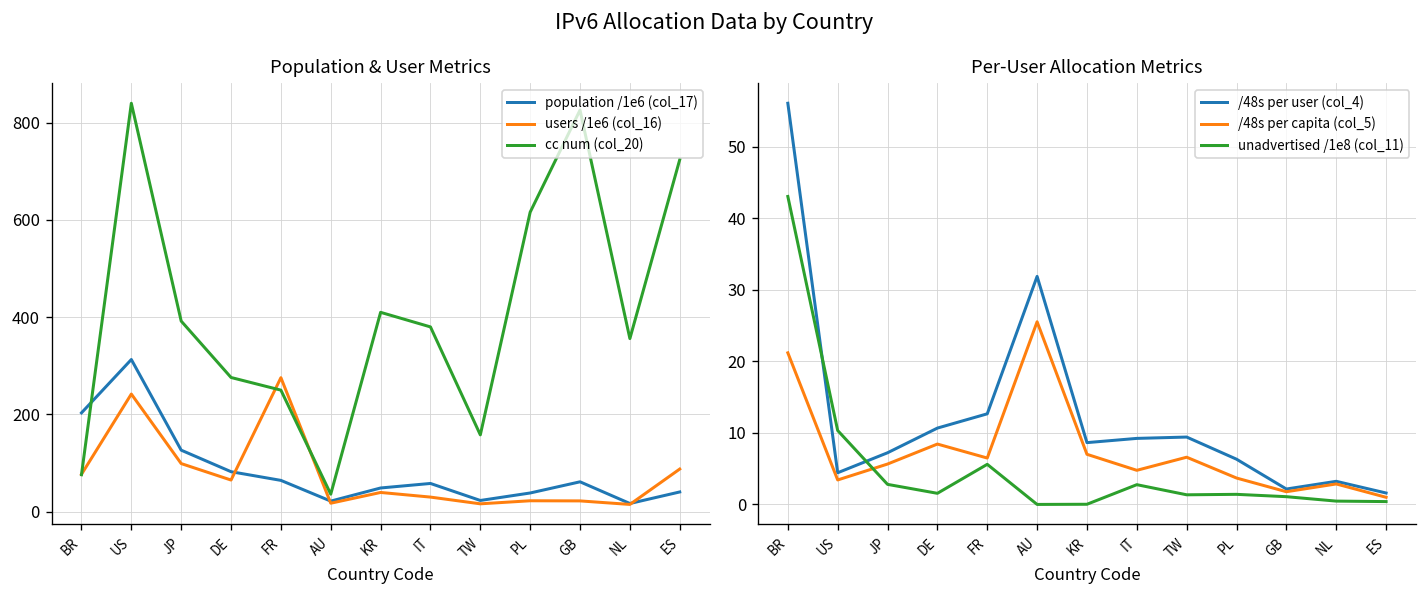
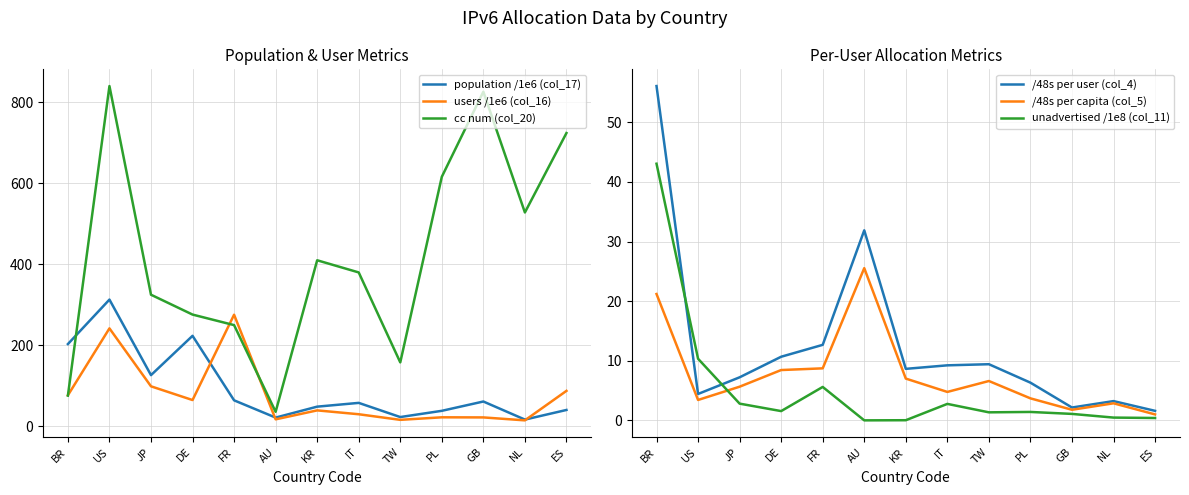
  {
    "Population & User Metrics": {
      "population /1e6 (col_17)": {
        "BR": 200,
        "US": 310,
        "JP": 130,
-       "DE": 80,
+       "DE": 220,
        "FR": 60,
        "KR": 50,
        "IT": 60,
        "TW": 20,
        "PL": 40,
        "GB": 60,
        "ES": 40
      },
      "users /1e6 (col_16)": {
        "US": 240,
        "JP": 100,
        "DE": 70,
        "FR": 280,
        "KR": 40,
        "IT": 30,
        "TW": 20,
        "PL": 20,
        "GB": 20,
        "ES": 90
      },
      "cc num (col_20)": {
        "US": 840,
-       "JP": 390,
+       "JP": 330,
        "DE": 280,
        "FR": 250,
        "AU": 40,
        "KR": 410,
        "IT": 380,
        "TW": 160,
        "PL": 620,
-       "NL": 360,
+       "NL": 530,
        "ES": 720
      }
    },
    "Per-User Allocation Metrics": {
      "/48s per user (col_4)": {
        "BR": 56,
        "US": 4,
        "JP": 7,
        "DE": 11,
        "FR": 13,
        "AU": 32,
        "KR": 9,
        "IT": 9,
        "TW": 9,
        "PL": 6,
        "ES": 2
      },
      "/48s per capita (col_5)": {
        "BR": 21,
        "US": 3,
        "JP": 6,
        "DE": 8,
-       "FR": 6,
+       "FR": 9,
        "AU": 26,
        "KR": 7,
        "IT": 5,
        "TW": 7,
        "PL": 4,
        "ES": 1
      },
      "unadvertised /1e8 (col_11)": {
        "BR": 43,
        "US": 10,
        "JP": 3,
        "DE": 2,
        "FR": 6,
        "AU": 0,
        "KR": 0,
        "IT": 3,
        "TW": 1,
        "PL": 1,
        "GB": 1,
        "NL": 0,
        "ES": 0
      }
    }
  }
